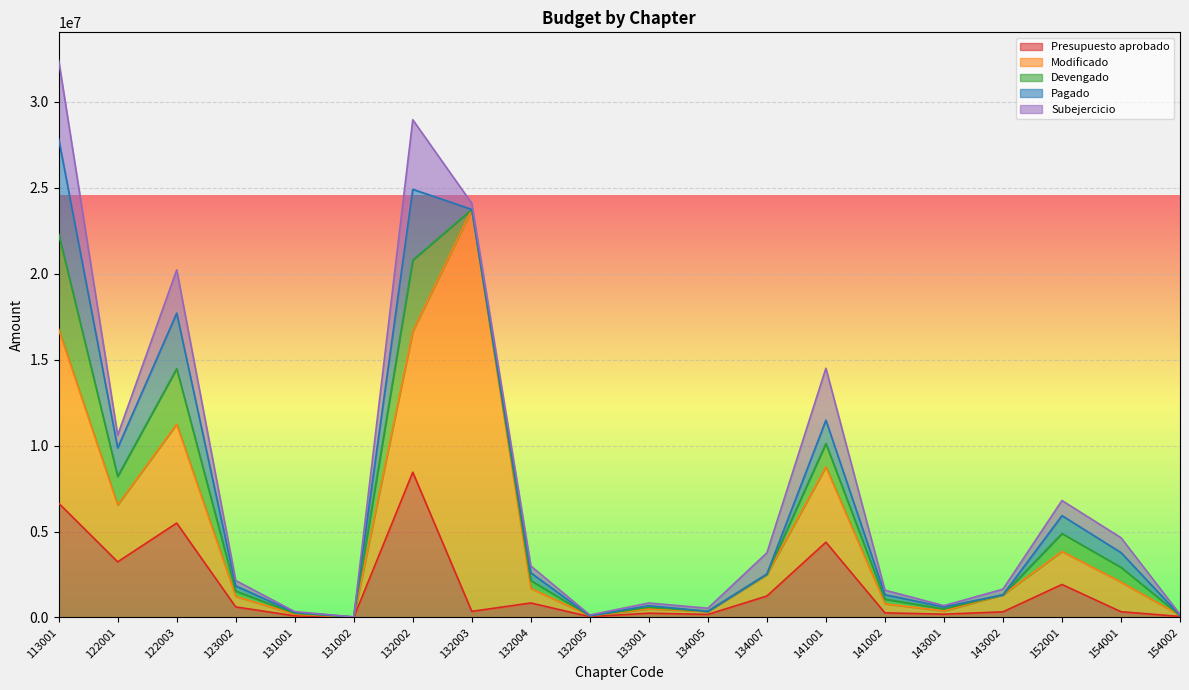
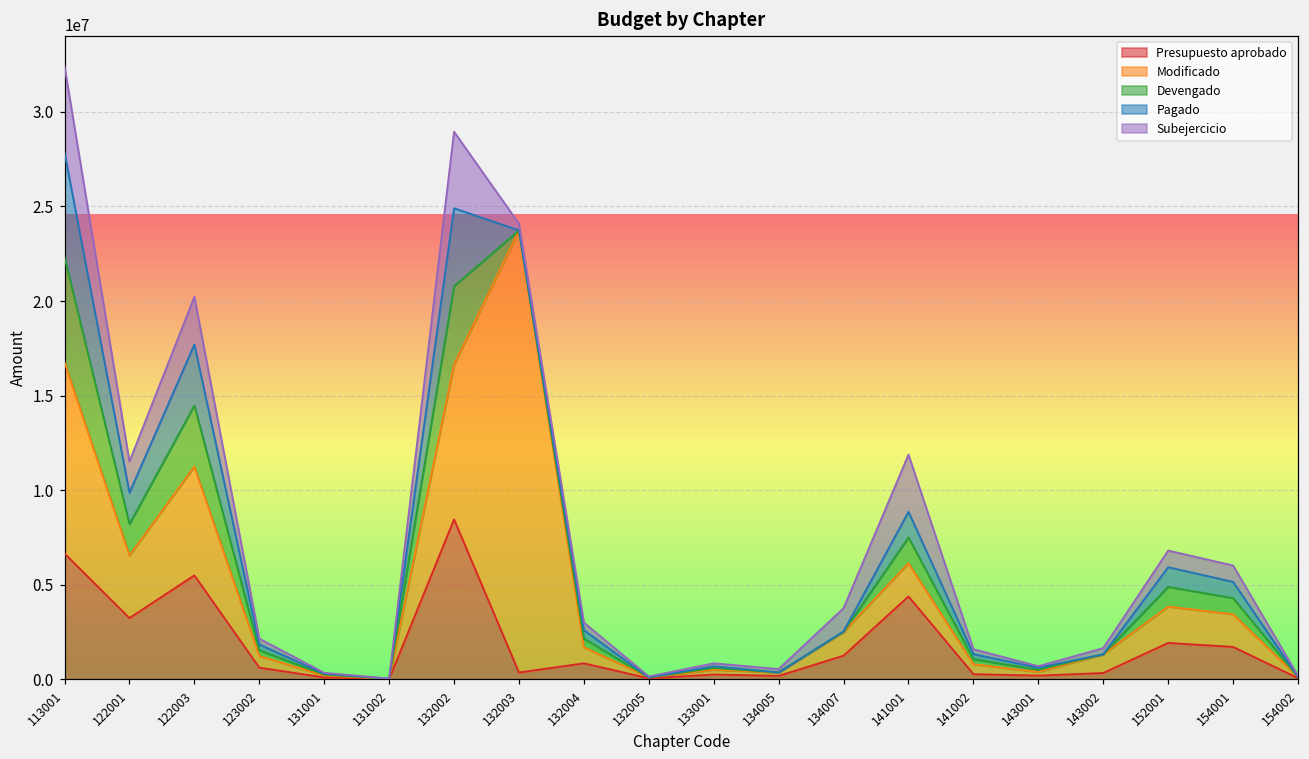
  {
    "Presupuesto aprobado": {
      "113001": 6600000,
      "122001": 3200000,
      "122003": 5500000,
      "123002": 600000,
      "132002": 8500000,
      "132003": 400000,
      "132004": 800000,
      "133001": 300000,
      "134005": 200000,
      "134007": 1200000,
      "141001": 4400000,
      "141002": 300000,
      "143001": 200000,
      "143002": 300000,
      "152001": 1900000,
-     "154001": 300000
+     "154001": 1700000
    },
    "Modificado": {
      "113001": 10100000,
      "122001": 3300000,
      "122003": 5800000,
      "123002": 600000,
      "132002": 8200000,
      "132004": 900000,
-     "141001": 4400000,
+     "141001": 1800000,
      "141002": 500000,
      "152001": 1900000,
      "154001": 1700000
    },
    "Devengado": {
      "113001": 5500000,
      "122001": 1700000,
      "122003": 3200000,
      "123002": 300000,
      "132002": 4100000,
      "132004": 500000,
      "141001": 1400000,
      "141002": 300000,
      "152001": 1000000,
      "154001": 900000
    },
    "Pagado": {
      "113001": 5500000,
      "122001": 1700000,
      "122003": 3200000,
      "123002": 300000,
      "132002": 4100000,
      "132004": 500000,
      "141001": 1400000,
      "141002": 300000,
      "152001": 1000000,
      "154001": 900000
    },
    "Subejercicio": {
      "113001": 4600000,
-     "122001": 700000,
+     "122001": 1600000,
      "122003": 2500000,
      "123002": 300000,
      "132002": 4000000,
      "132003": 400000,
      "132004": 400000,
      "133001": 200000,
      "134005": 200000,
      "134007": 1200000,
      "141001": 3000000,
      "141002": 300000,
      "143002": 300000,
      "152001": 900000,
      "154001": 900000
    }
  }
